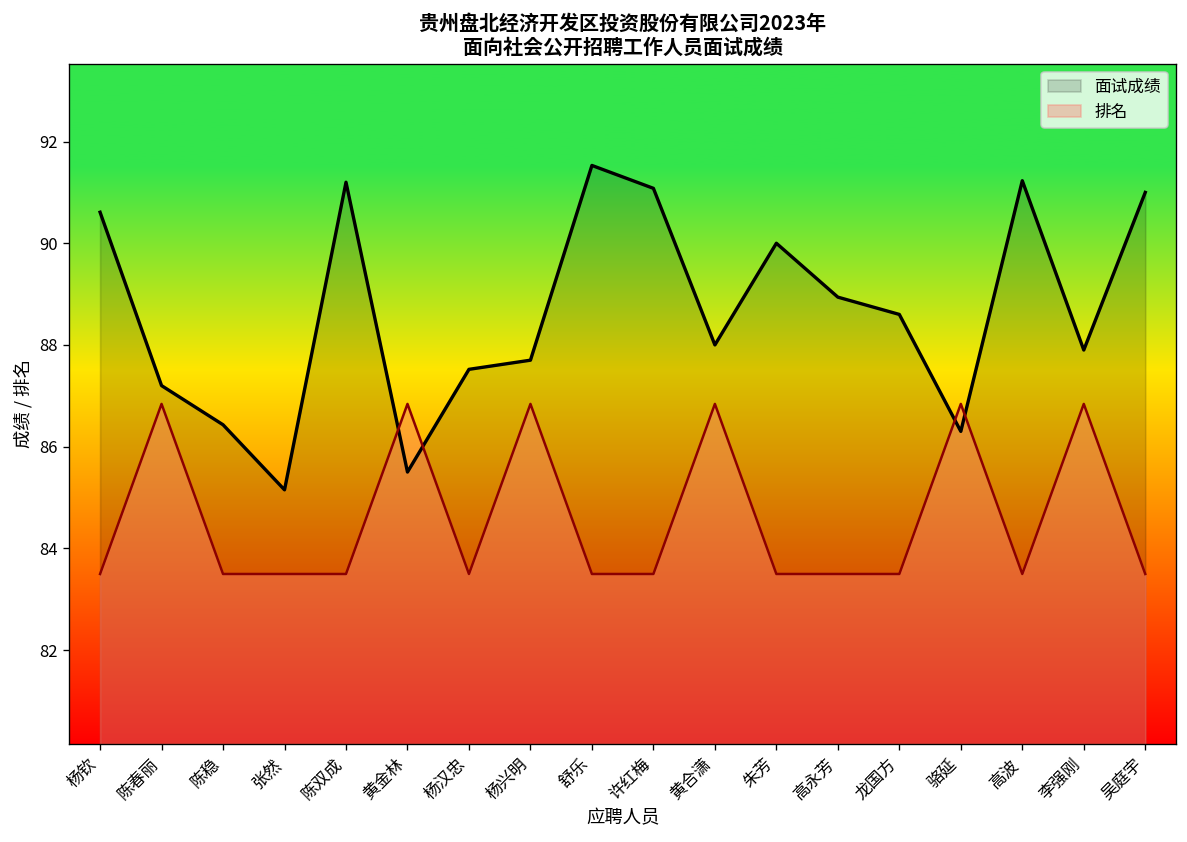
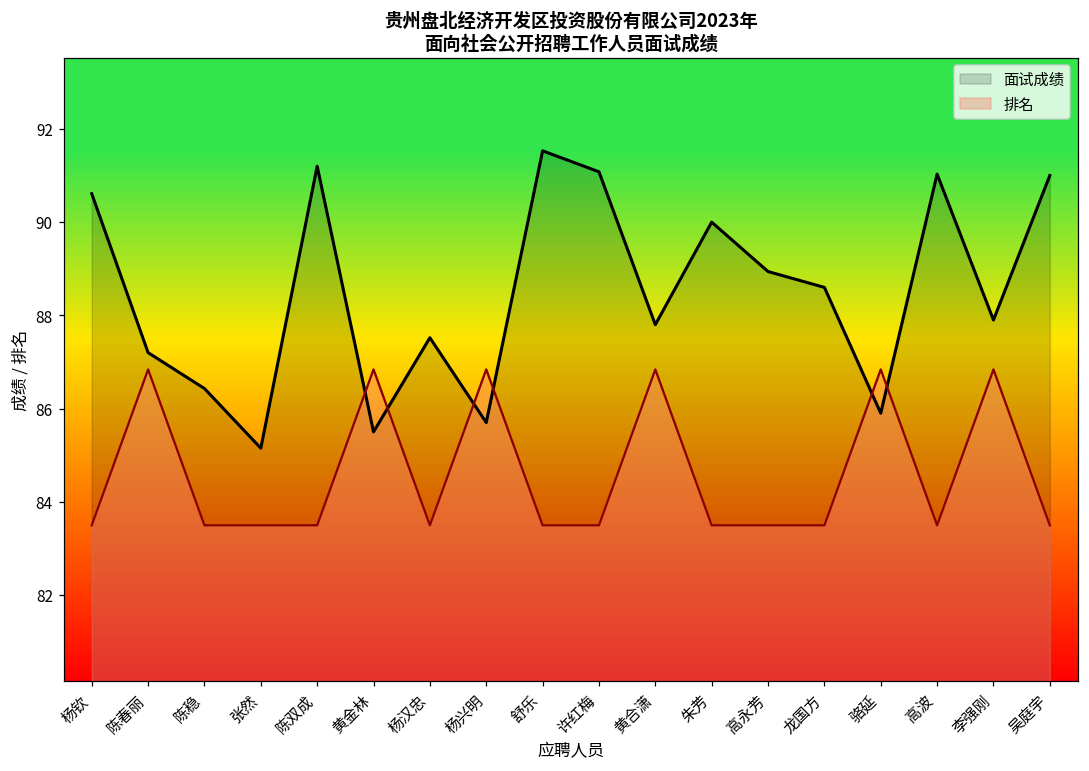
  {
    "面试成绩": {
      "杨钦": 90.6,
      "陈春丽": 87.2,
      "陈稳": 86.4,
      "张然": 85.2,
      "陈双成": 91.2,
      "黄金林": 85.5,
      "杨汉忠": 87.5,
-     "杨兴明": 87.7,
+     "杨兴明": 85.7,
      "舒乐": 91.5,
      "许红梅": 91.1,
-     "黄合潇": 88.0,
+     "黄合潇": 87.8,
      "朱芳": 90.0,
      "高永芳": 88.9,
      "龙国方": 88.6,
-     "骆延": 86.3,
-     "高波": 91.2,
+     "骆延": 85.9,
+     "高波": 91.0,
      "李强刚": 87.9,
      "吴庭宇": 91.0
    },
    "排名": {
      "杨钦": 83.5,
      "陈春丽": 86.8,
      "陈稳": 83.5,
      "张然": 83.5,
      "陈双成": 83.5,
      "黄金林": 86.8,
      "杨汉忠": 83.5,
      "杨兴明": 86.8,
      "舒乐": 83.5,
      "许红梅": 83.5,
      "黄合潇": 86.8,
      "朱芳": 83.5,
      "高永芳": 83.5,
      "龙国方": 83.5,
      "骆延": 86.8,
      "高波": 83.5,
      "李强刚": 86.8,
      "吴庭宇": 83.5
    }
  }
